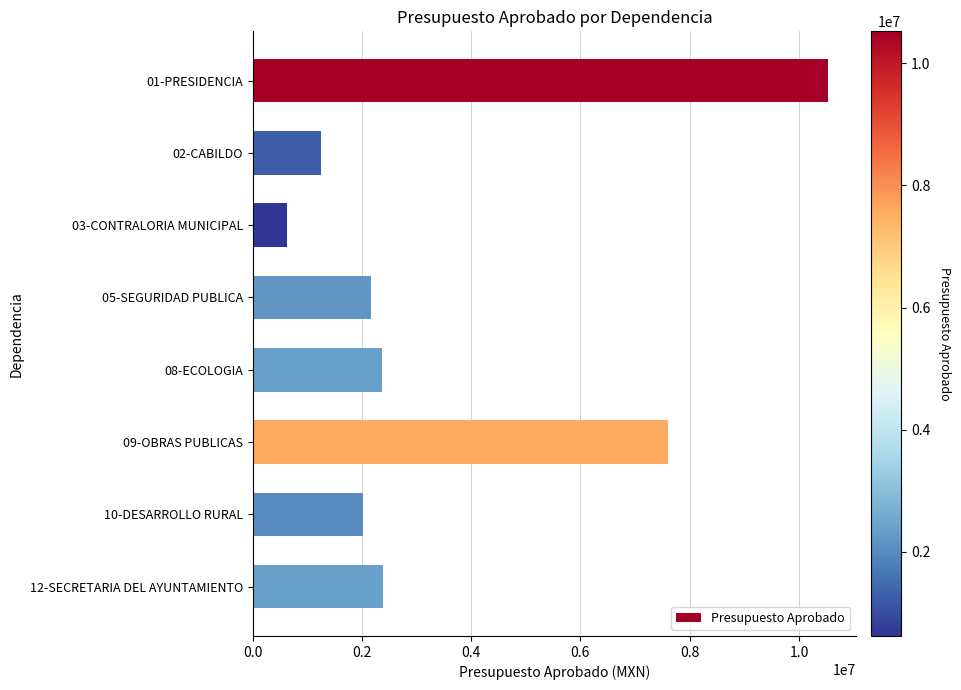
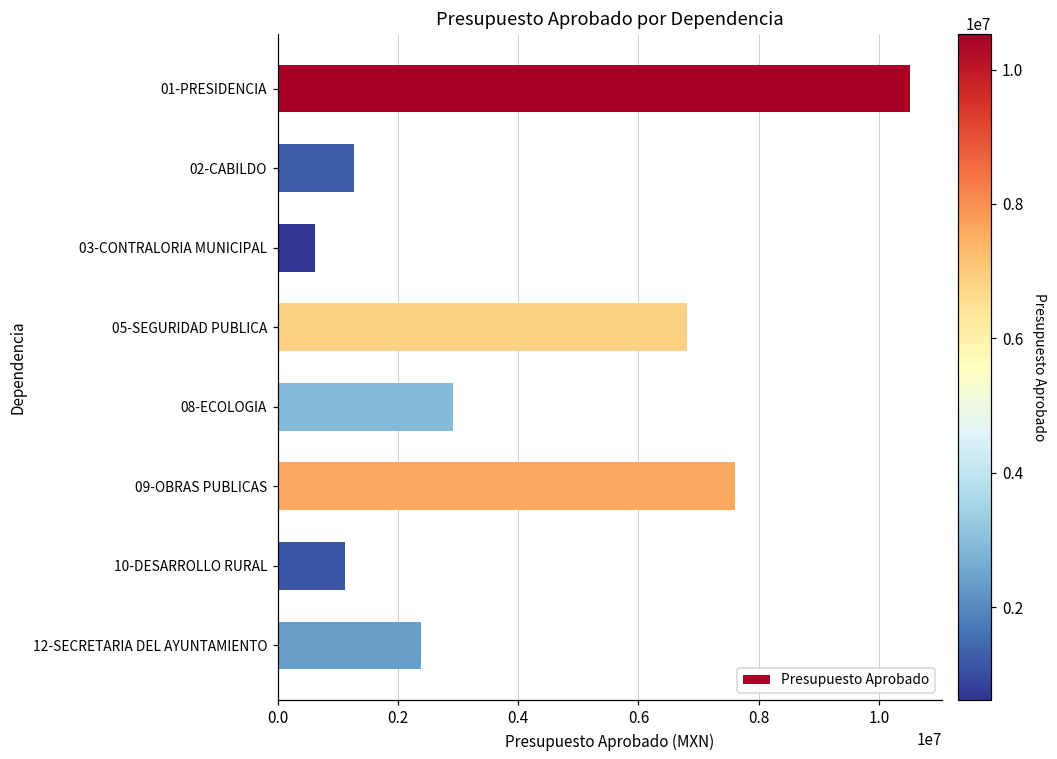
  {
    "01-PRESIDENCIA": 10500000,
    "02-CABILDO": 1300000,
    "03-CONTRALORIA MUNICIPAL": 600000,
-   "05-SEGURIDAD PUBLICA": 2200000,
-   "08-ECOLOGIA": 2400000,
+   "05-SEGURIDAD PUBLICA": 6800000,
+   "08-ECOLOGIA": 2900000,
    "09-OBRAS PUBLICAS": 7600000,
-   "10-DESARROLLO RURAL": 2000000,
+   "10-DESARROLLO RURAL": 1100000,
    "12-SECRETARIA DEL AYUNTAMIENTO": 2400000
  }
